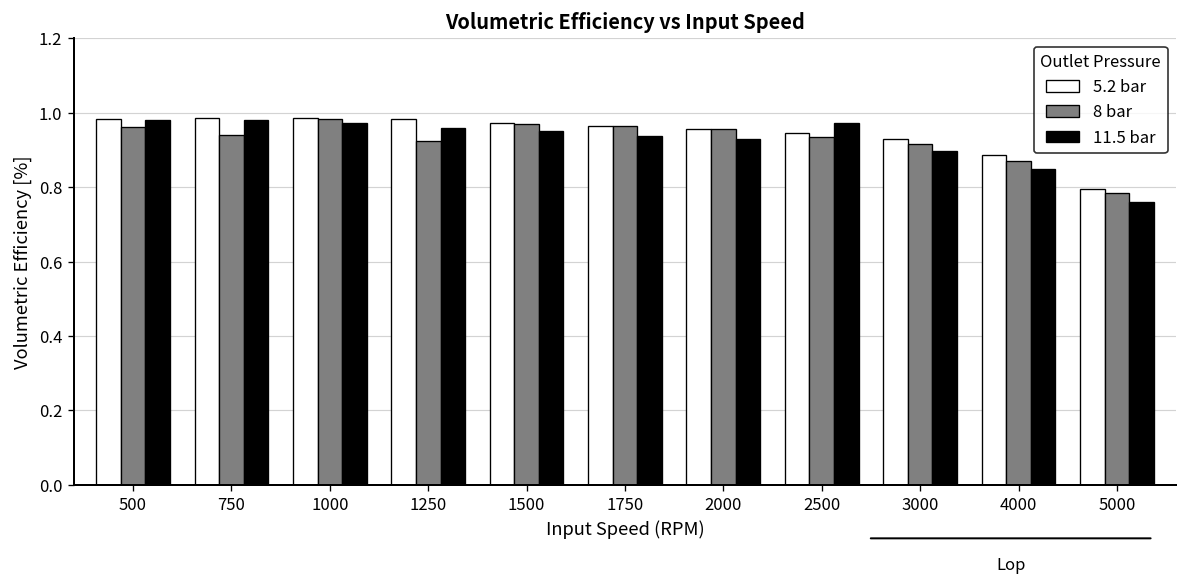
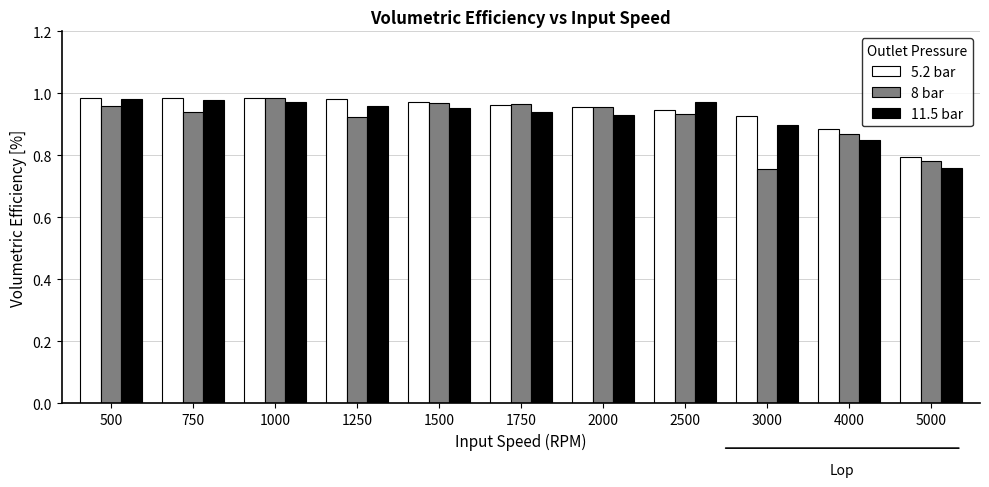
  {
    "5.2 bar": {
      "500": 0.98,
      "750": 0.99,
      "1000": 0.99,
      "1250": 0.98,
      "1500": 0.97,
      "1750": 0.96,
      "2000": 0.96,
      "2500": 0.95,
      "3000": 0.93,
      "4000": 0.89,
      "5000": 0.80
    },
    "8 bar": {
      "500": 0.96,
      "750": 0.94,
      "1000": 0.98,
      "1250": 0.93,
      "1500": 0.97,
      "1750": 0.96,
      "2000": 0.96,
      "2500": 0.93,
-     "3000": 0.92,
+     "3000": 0.76,
      "4000": 0.87,
      "5000": 0.78
    },
    "11.5 bar": {
      "500": 0.98,
      "750": 0.98,
      "1000": 0.97,
      "1250": 0.96,
      "1500": 0.95,
      "1750": 0.94,
      "2000": 0.93,
      "2500": 0.97,
      "3000": 0.90,
      "4000": 0.85,
      "5000": 0.76
    }
  }
